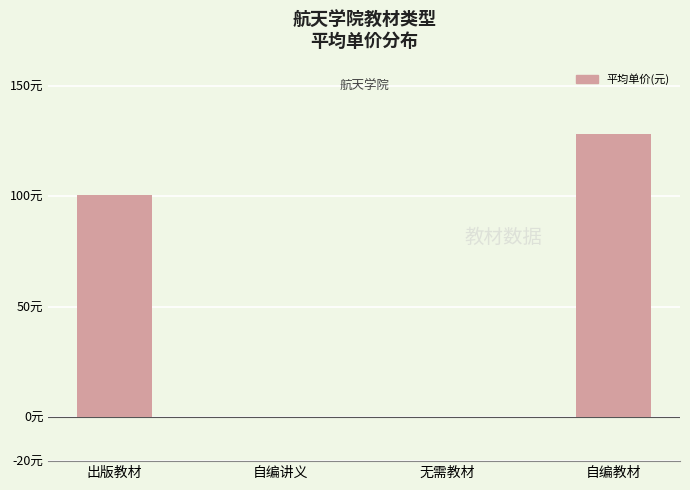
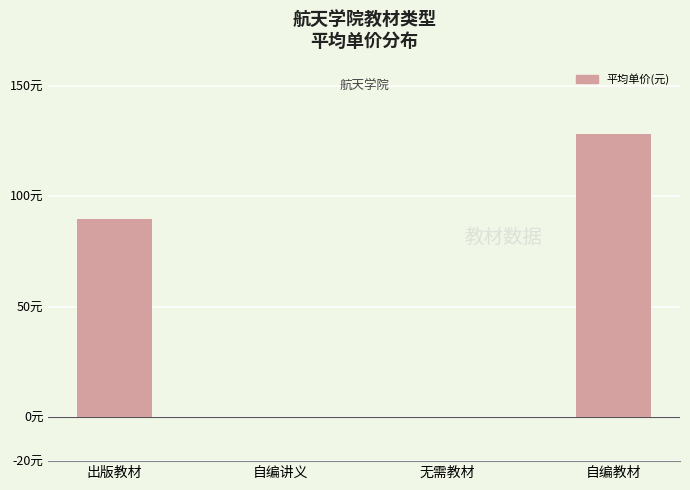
  {
-   "出版教材": "100元",
+   "出版教材": "90元",
    "自编讲义": "0元",
    "无需教材": "0元",
    "自编教材": "128元"
  }
